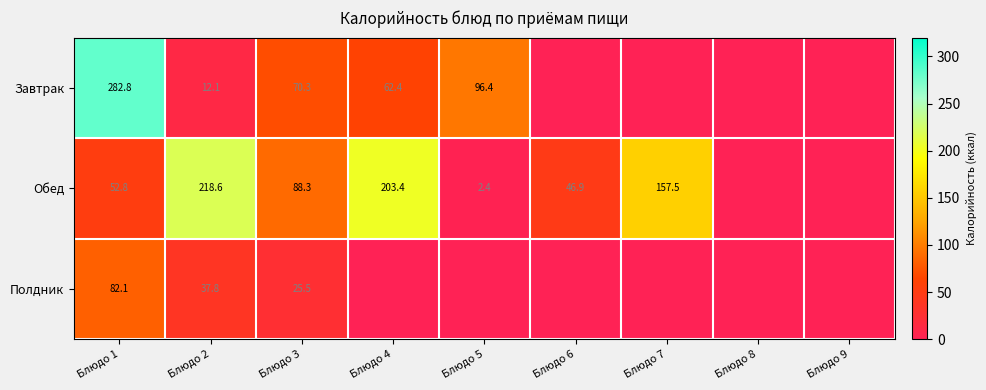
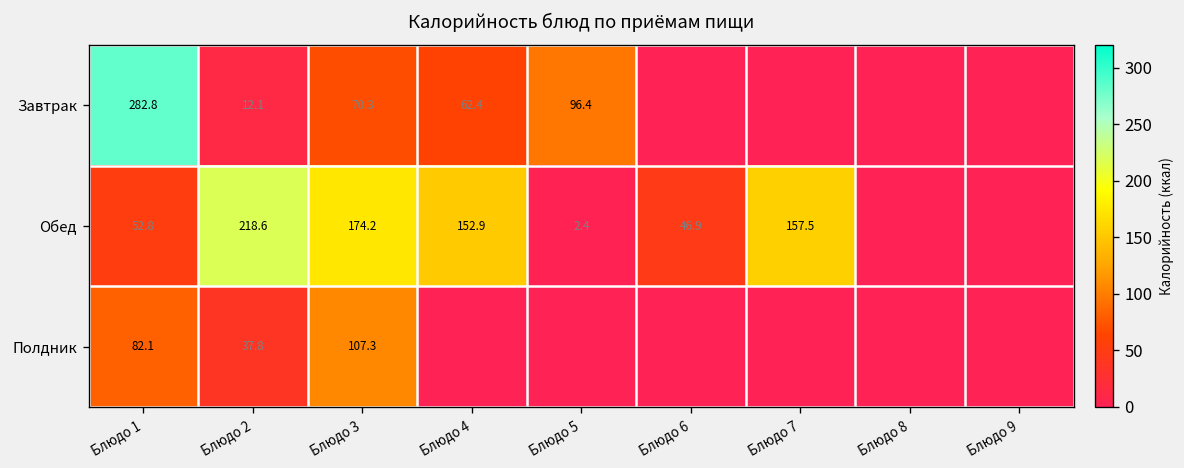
  {
    "Завтрак": {
      "Блюдо 1": 282.8,
      "Блюдо 2": 12.1,
      "Блюдо 3": 70.3,
      "Блюдо 4": 62.4,
      "Блюдо 5": 96.4
    },
    "Обед": {
      "Блюдо 1": 52.8,
      "Блюдо 2": 218.6,
-     "Блюдо 3": 88.3,
-     "Блюдо 4": 203.4,
+     "Блюдо 3": 174.2,
+     "Блюдо 4": 152.9,
      "Блюдо 5": 2.4,
      "Блюдо 6": 46.9,
      "Блюдо 7": 157.5
    },
    "Полдник": {
      "Блюдо 1": 82.1,
      "Блюдо 2": 37.8,
-     "Блюдо 3": 25.5
+     "Блюдо 3": 107.3
    }
  }
